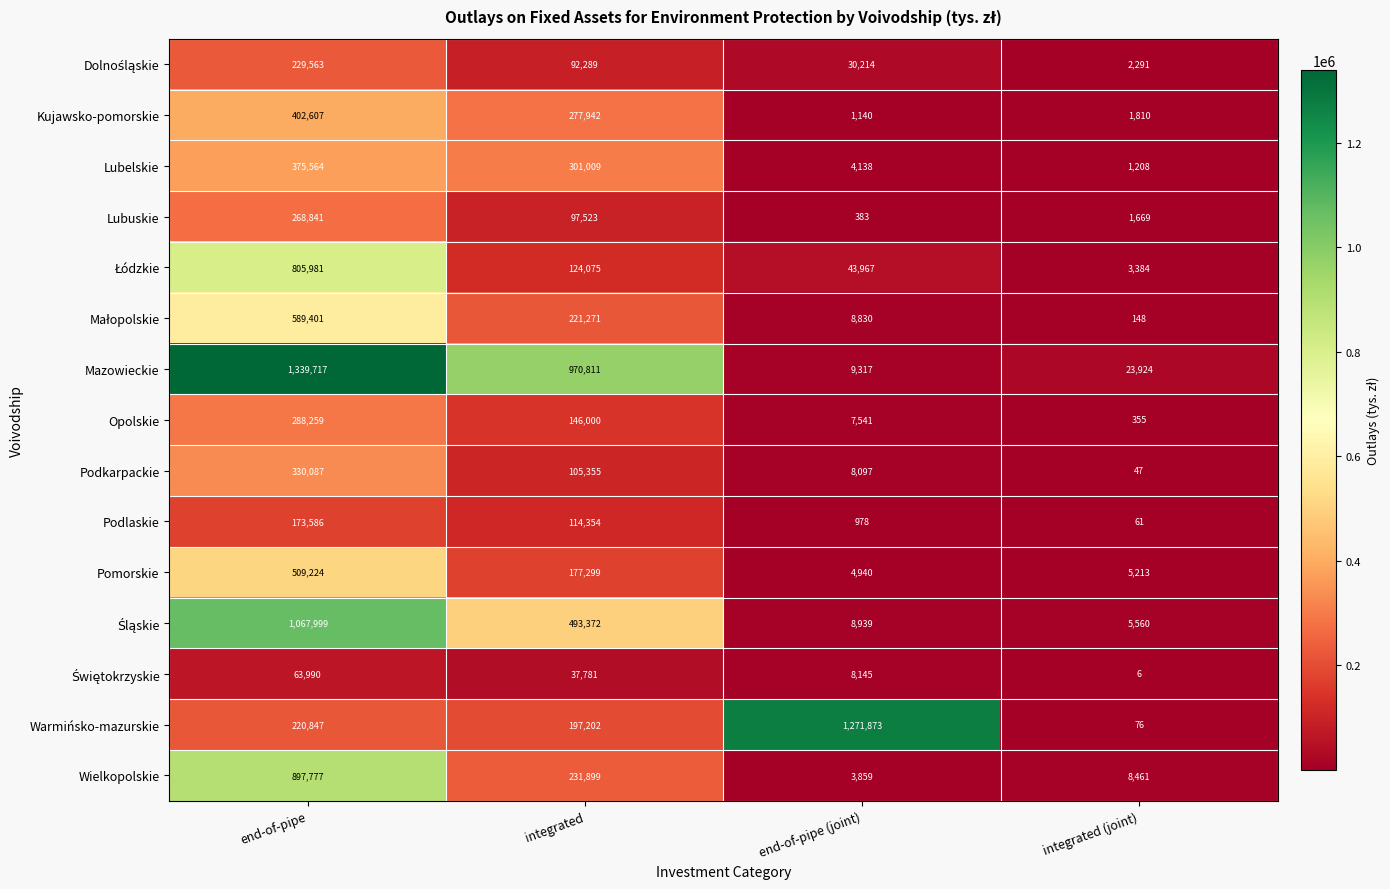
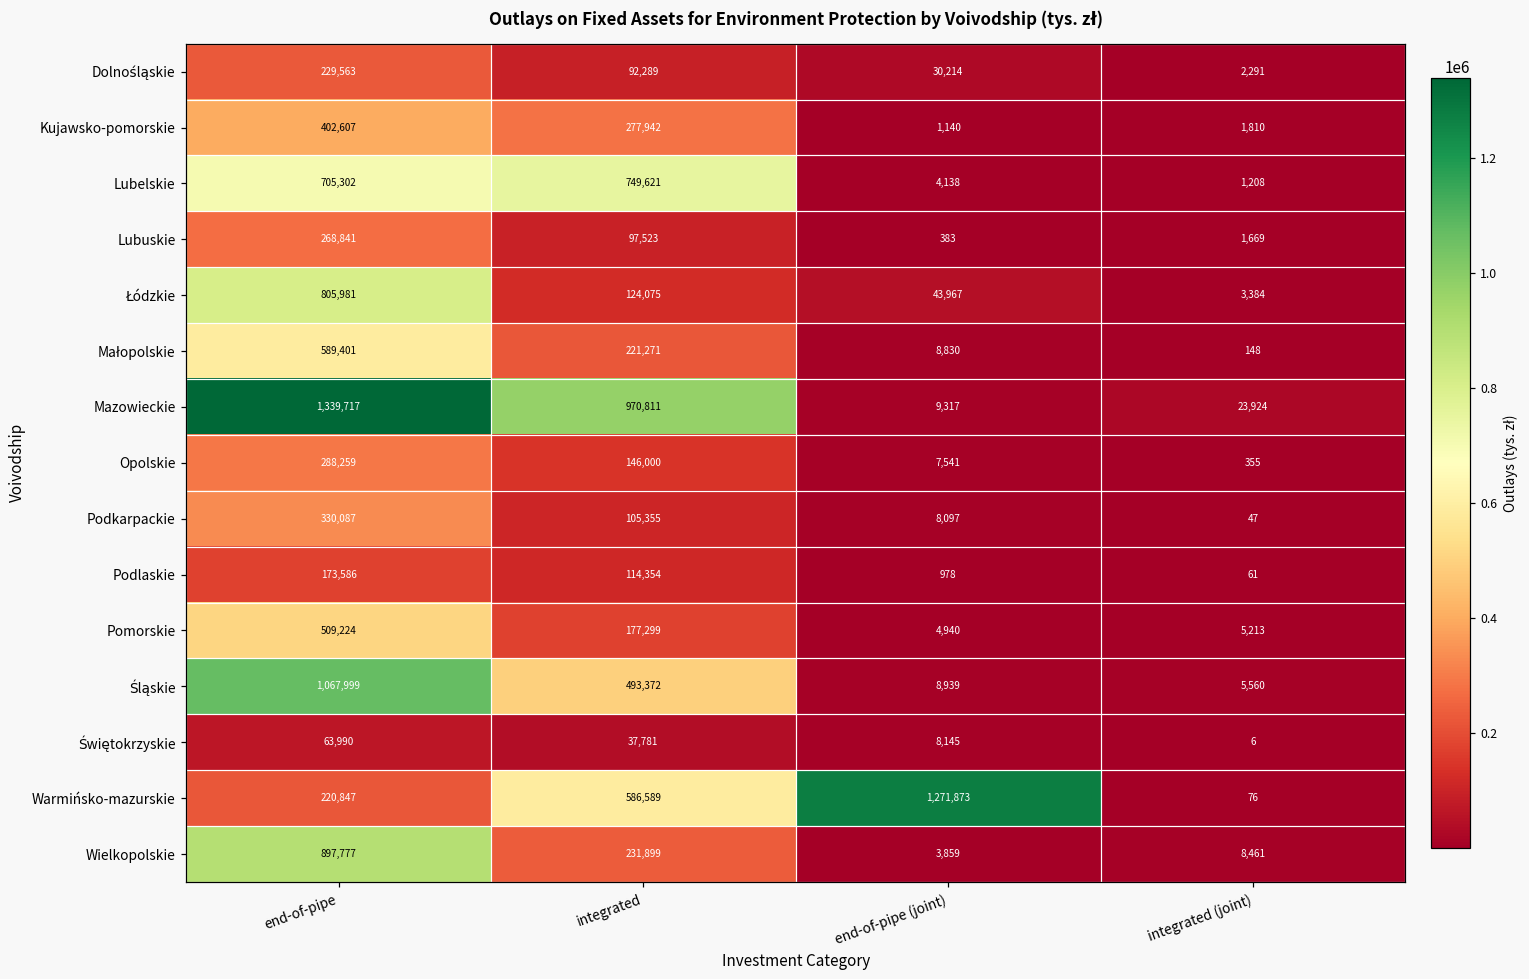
  {
    "Dolnośląskie": {
      "end-of-pipe": "229,563",
      "integrated": "92,289",
      "end-of-pipe (joint)": "30,214",
      "integrated (joint)": "2,291"
    },
    "Kujawsko-pomorskie": {
      "end-of-pipe": "402,607",
      "integrated": "277,942",
      "end-of-pipe (joint)": "1,140",
      "integrated (joint)": "1,810"
    },
    "Lubelskie": {
-     "end-of-pipe": "375,564",
-     "integrated": "301,009",
+     "end-of-pipe": "705,302",
+     "integrated": "749,621",
      "end-of-pipe (joint)": "4,138",
      "integrated (joint)": "1,208"
    },
    "Lubuskie": {
      "end-of-pipe": "268,841",
      "integrated": "97,523",
      "end-of-pipe (joint)": "383",
      "integrated (joint)": "1,669"
    },
    "Łódzkie": {
      "end-of-pipe": "805,981",
      "integrated": "124,075",
      "end-of-pipe (joint)": "43,967",
      "integrated (joint)": "3,384"
    },
    "Małopolskie": {
      "end-of-pipe": "589,401",
      "integrated": "221,271",
      "end-of-pipe (joint)": "8,830",
      "integrated (joint)": "148"
    },
    "Mazowieckie": {
      "end-of-pipe": "1,339,717",
      "integrated": "970,811",
      "end-of-pipe (joint)": "9,317",
      "integrated (joint)": "23,924"
    },
    "Opolskie": {
      "end-of-pipe": "288,259",
      "integrated": "146,000",
      "end-of-pipe (joint)": "7,541",
      "integrated (joint)": "355"
    },
    "Podkarpackie": {
      "end-of-pipe": "330,087",
      "integrated": "105,355",
      "end-of-pipe (joint)": "8,097",
      "integrated (joint)": "47"
    },
    "Podlaskie": {
      "end-of-pipe": "173,586",
      "integrated": "114,354",
      "end-of-pipe (joint)": "978",
      "integrated (joint)": "61"
    },
    "Pomorskie": {
      "end-of-pipe": "509,224",
      "integrated": "177,299",
      "end-of-pipe (joint)": "4,940",
      "integrated (joint)": "5,213"
    },
    "Śląskie": {
      "end-of-pipe": "1,067,999",
      "integrated": "493,372",
      "end-of-pipe (joint)": "8,939",
      "integrated (joint)": "5,560"
    },
    "Świętokrzyskie": {
      "end-of-pipe": "63,990",
      "integrated": "37,781",
      "end-of-pipe (joint)": "8,145",
      "integrated (joint)": "6"
    },
    "Warmińsko-mazurskie": {
      "end-of-pipe": "220,847",
-     "integrated": "197,202",
+     "integrated": "586,589",
      "end-of-pipe (joint)": "1,271,873",
      "integrated (joint)": "76"
    },
    "Wielkopolskie": {
      "end-of-pipe": "897,777",
      "integrated": "231,899",
      "end-of-pipe (joint)": "3,859",
      "integrated (joint)": "8,461"
    }
  }
